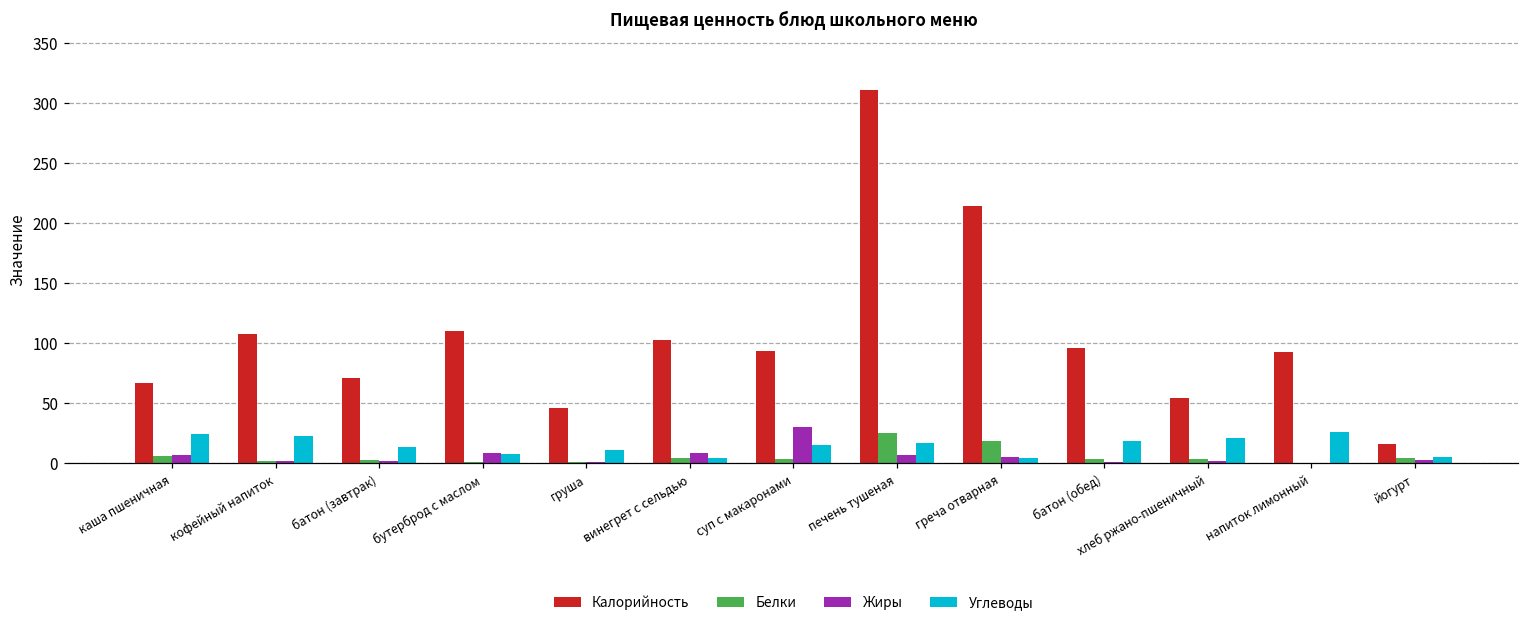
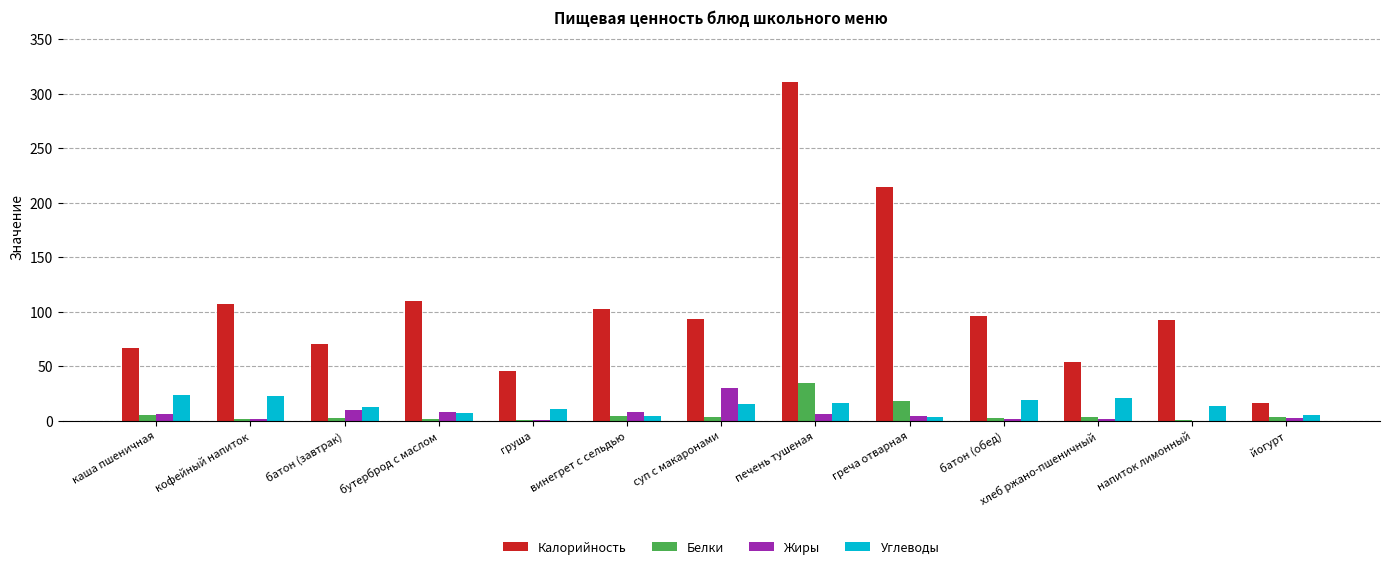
  {
    "Калорийность": {
      "каша пшеничная": 67,
      "кофейный напиток": 107,
      "батон (завтрак)": 70,
      "бутерброд с маслом": 110,
      "груша": 46,
      "винегрет с сельдью": 103,
      "суп с макаронами": 93,
      "печень тушеная": 311,
      "греча отварная": 214,
      "батон (обед)": 96,
      "хлеб ржано-пшеничный": 54,
      "напиток лимонный": 93,
      "йогурт": 16
    },
    "Белки": {
      "каша пшеничная": 5,
      "винегрет с сельдью": 4,
      "суп с макаронами": 3,
-     "печень тушеная": 25,
+     "печень тушеная": 34,
      "греча отварная": 18,
      "батон (обед)": 3,
      "хлеб ржано-пшеничный": 3,
      "йогурт": 4
    },
    "Жиры": {
      "каша пшеничная": 6,
-     "батон (завтрак)": 1,
+     "батон (завтрак)": 10,
      "бутерброд с маслом": 8,
      "винегрет с сельдью": 8,
      "суп с макаронами": 30,
      "печень тушеная": 6,
      "греча отварная": 5,
      "напиток лимонный": 0,
      "йогурт": 3
    },
    "Углеводы": {
      "каша пшеничная": 24,
      "кофейный напиток": 22,
      "батон (завтрак)": 13,
      "бутерброд с маслом": 8,
      "груша": 10,
      "винегрет с сельдью": 4,
      "суп с макаронами": 15,
      "печень тушеная": 17,
      "греча отварная": 4,
      "батон (обед)": 19,
      "хлеб ржано-пшеничный": 20,
-     "напиток лимонный": 26,
+     "напиток лимонный": 14,
      "йогурт": 5
    }
  }
